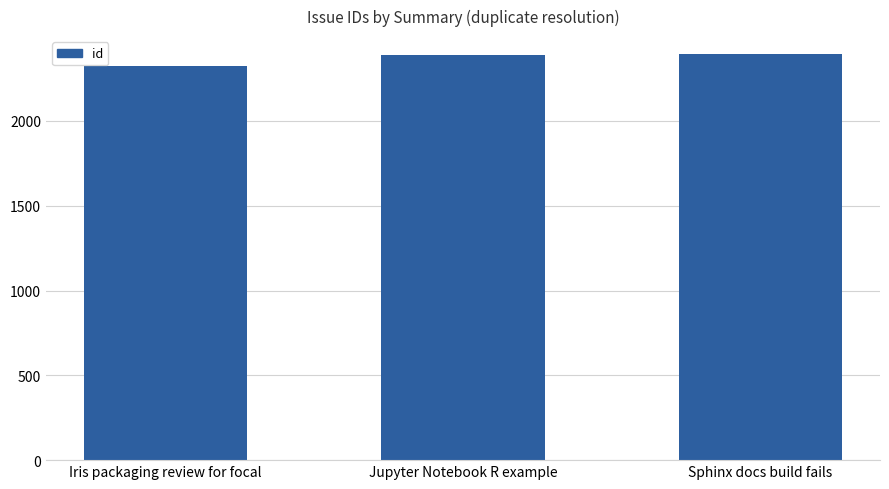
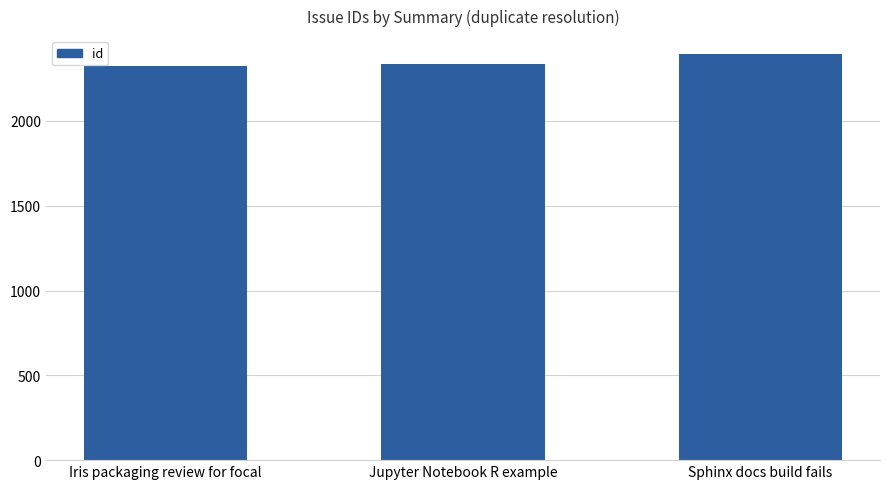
  {
    "Iris packaging review for focal": 2320,
-   "Jupyter Notebook R example": 2390,
+   "Jupyter Notebook R example": 2340,
    "Sphinx docs build fails": 2400
  }
